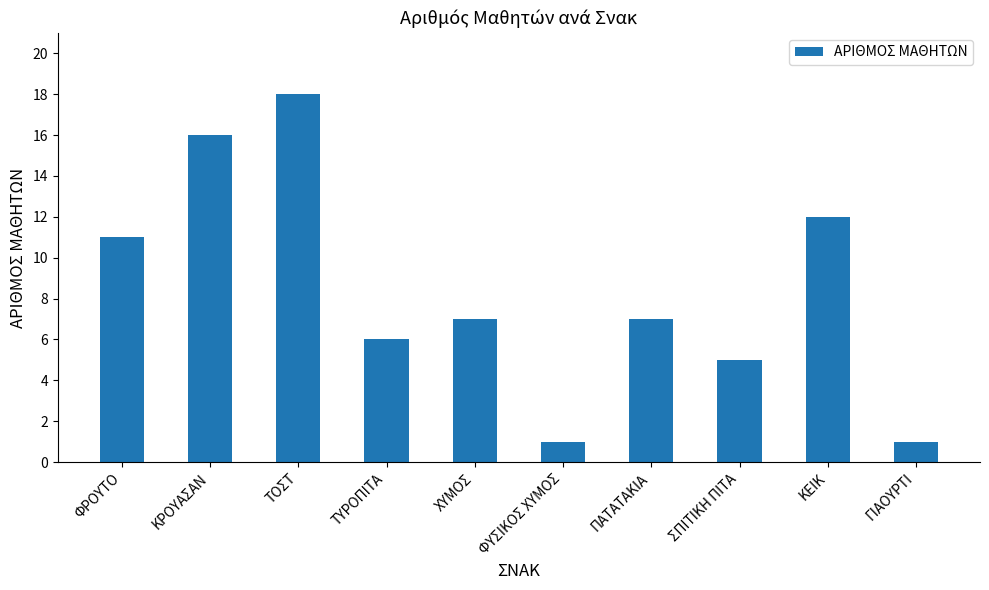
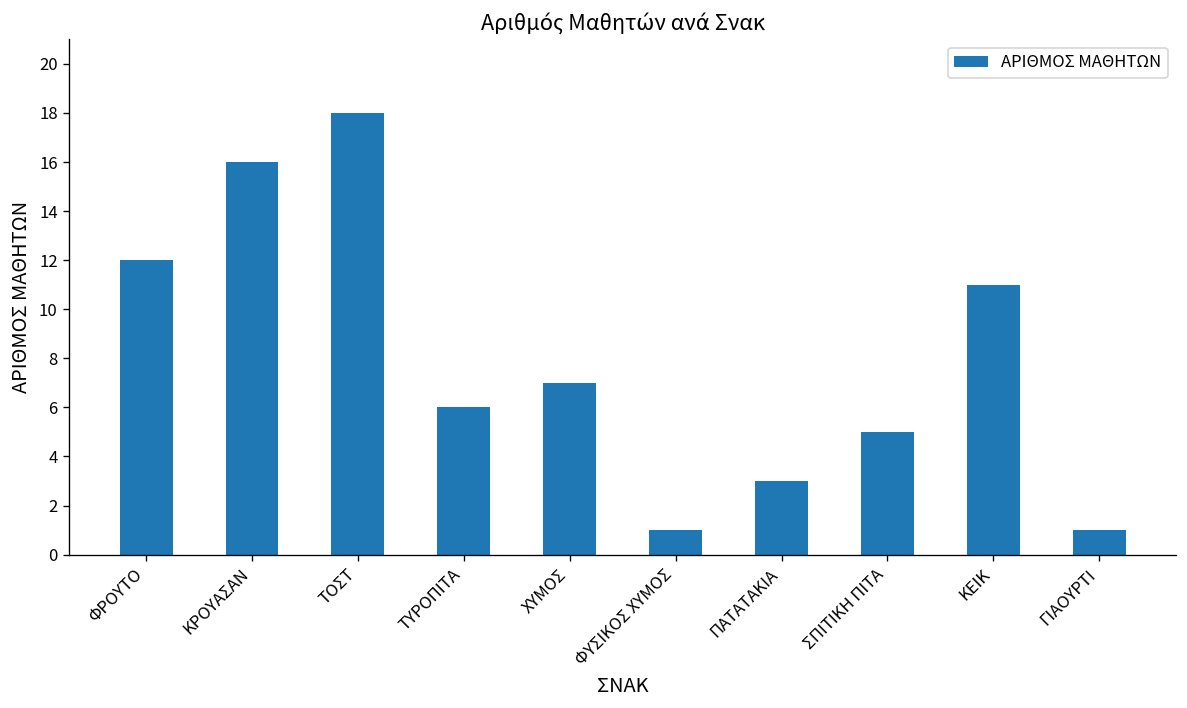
  {
-   "ΦΡΟΥΤΟ": 11,
+   "ΦΡΟΥΤΟ": 12,
    "ΚΡΟΥΑΣΑΝ": 16,
    "ΤΟΣΤ": 18,
    "ΤΥΡΟΠΙΤΑ": 6,
    "ΧΥΜΟΣ": 7,
    "ΦΥΣΙΚΟΣ ΧΥΜΟΣ": 1,
-   "ΠΑΤΑΤΑΚΙΑ": 7,
+   "ΠΑΤΑΤΑΚΙΑ": 3,
    "ΣΠΙΤΙΚΗ ΠΙΤΑ": 5,
-   "ΚΕΙΚ": 12,
+   "ΚΕΙΚ": 11,
    "ΓΙΑΟΥΡΤΙ": 1
  }
